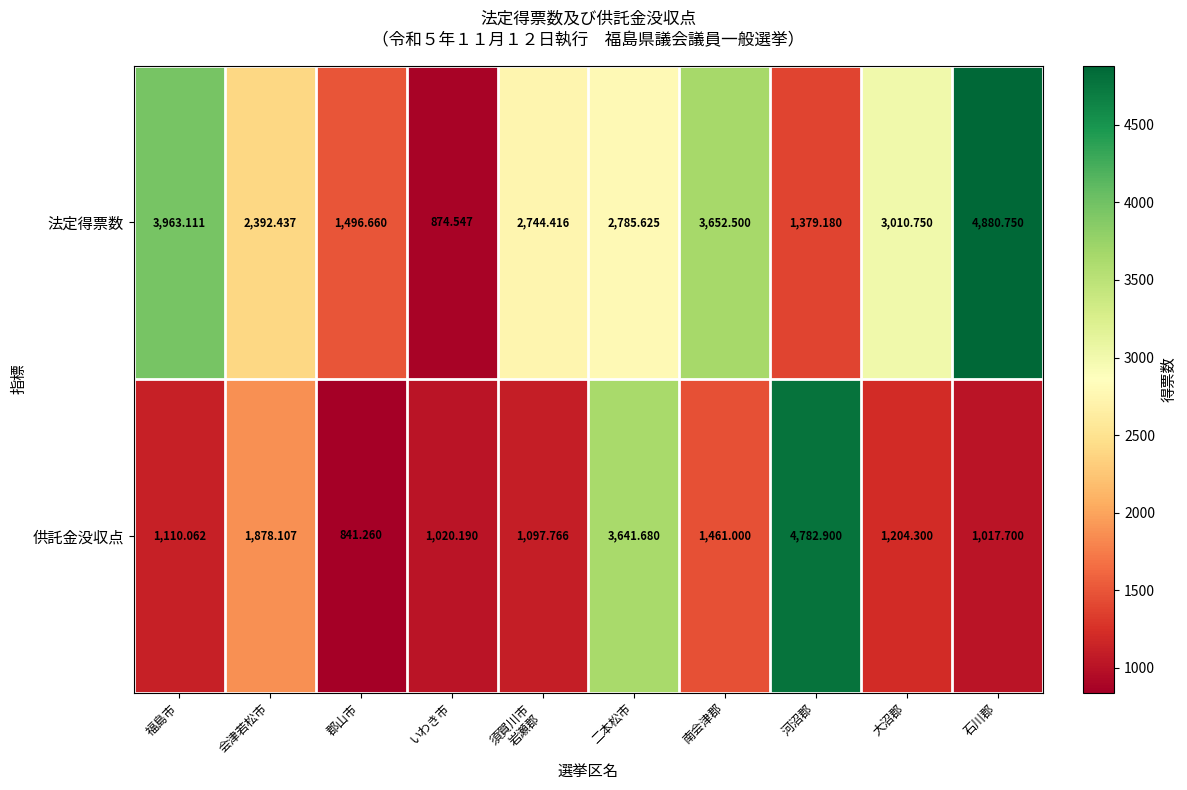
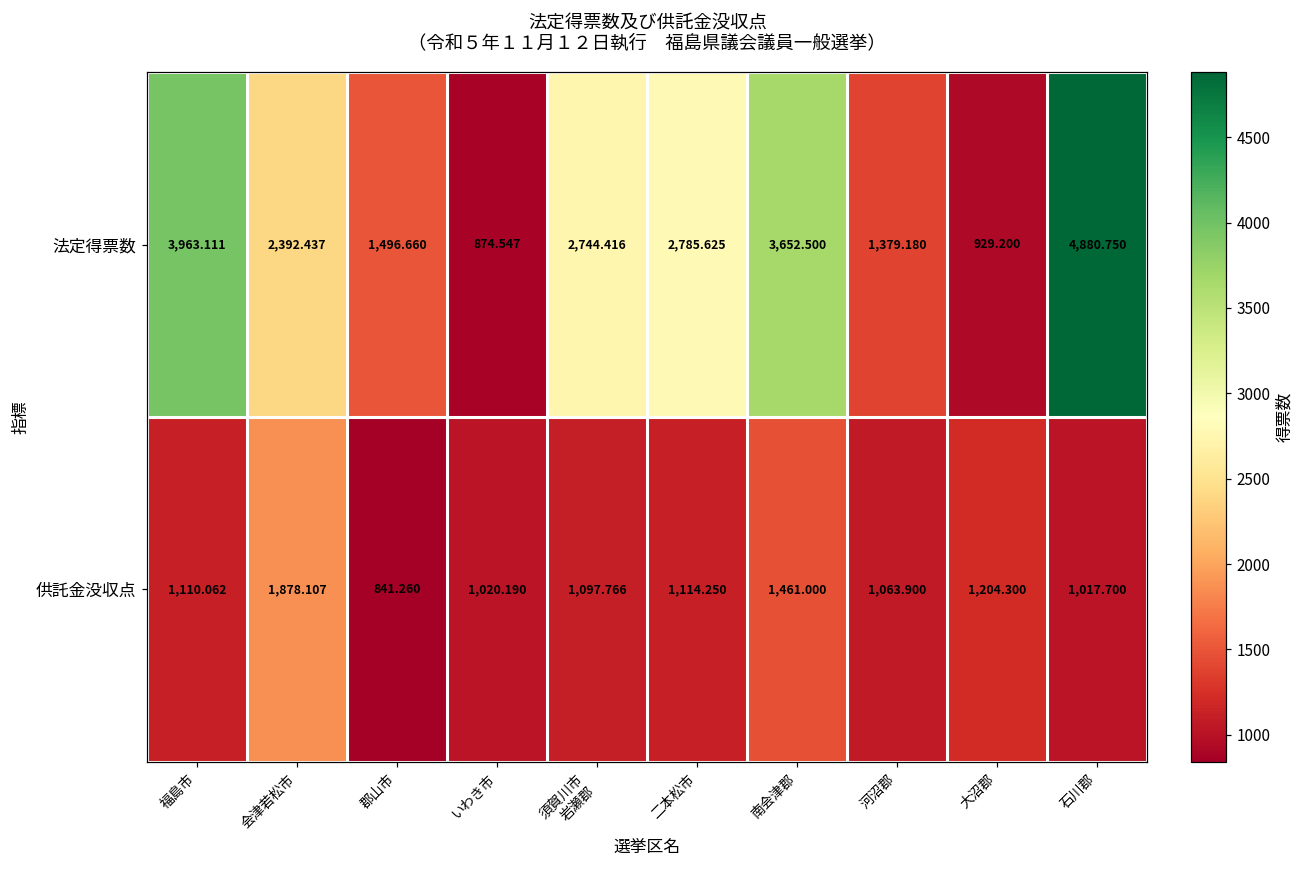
  {
    "法定得票数": {
      "福島市": "3,963.111",
      "会津若松市": "2,392.437",
      "郡山市": "1,496.660",
      "いわき市": "874.547",
      "須賀川市 岩瀬郡": "2,744.416",
      "二本松市": "2,785.625",
      "南会津郡": "3,652.500",
      "河沼郡": "1,379.180",
-     "大沼郡": "3,010.750",
+     "大沼郡": "929.200",
      "石川郡": "4,880.750"
    },
    "供託金没収点": {
      "福島市": "1,110.062",
      "会津若松市": "1,878.107",
      "郡山市": "841.260",
      "いわき市": "1,020.190",
      "須賀川市 岩瀬郡": "1,097.766",
-     "二本松市": "3,641.680",
+     "二本松市": "1,114.250",
      "南会津郡": "1,461.000",
-     "河沼郡": "4,782.900",
+     "河沼郡": "1,063.900",
      "大沼郡": "1,204.300",
      "石川郡": "1,017.700"
    }
  }
